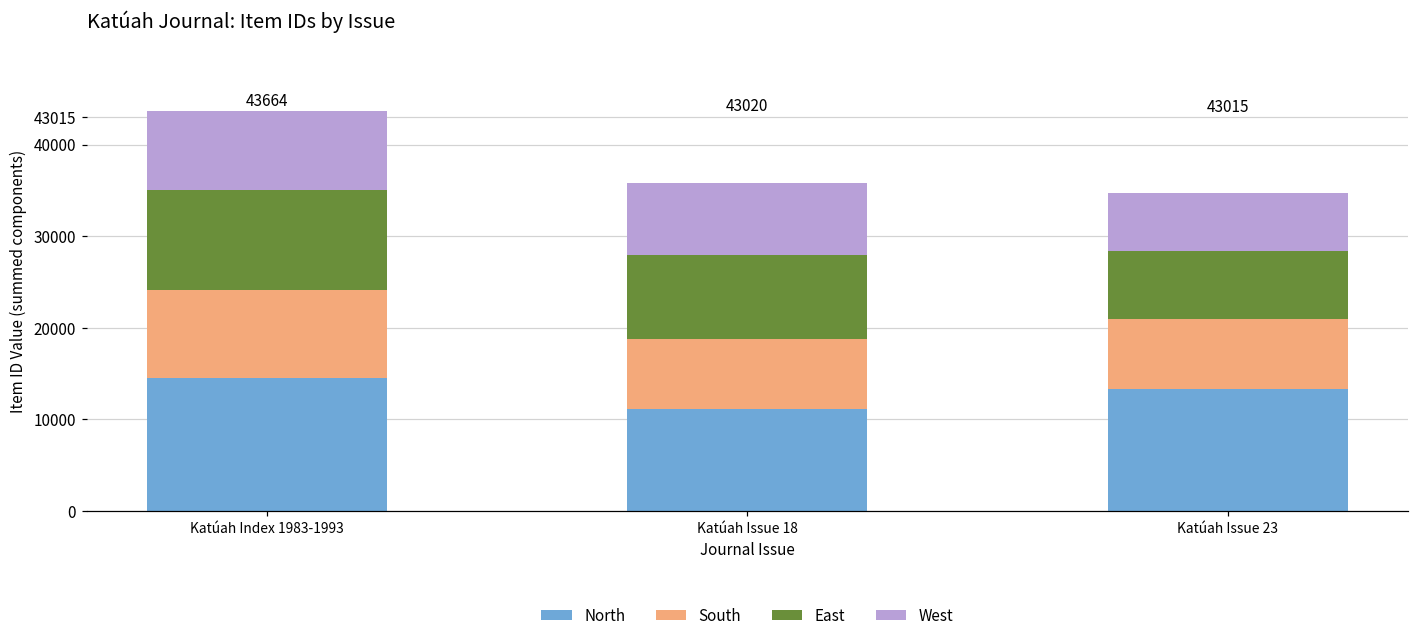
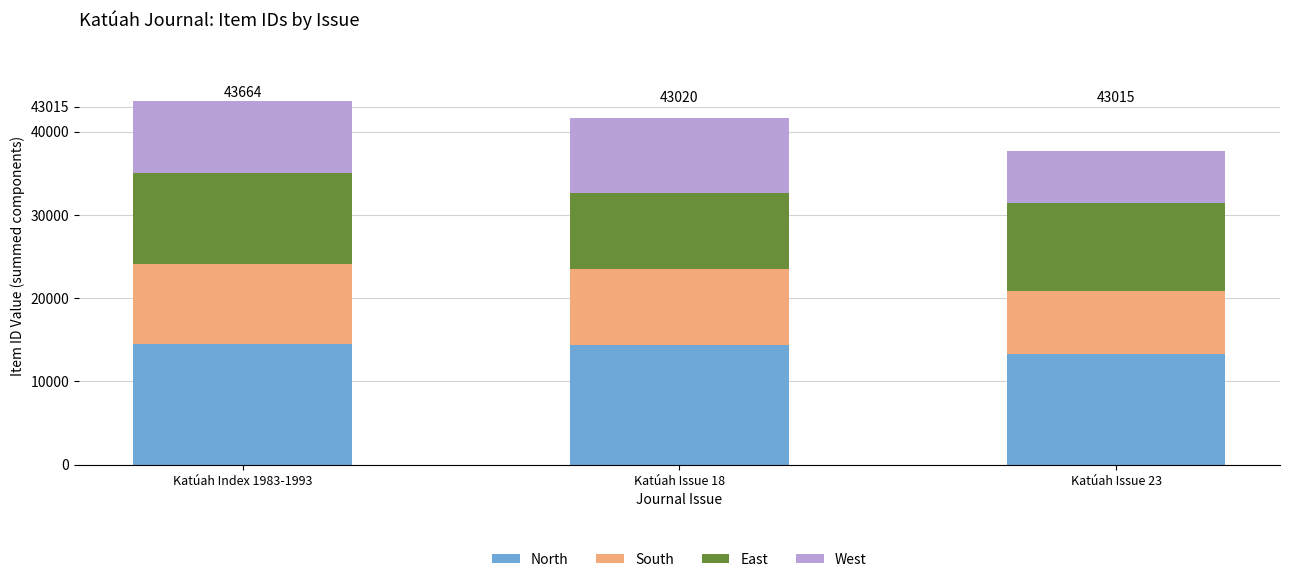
  {
    "North": {
      "Katúah Index 1983-1993": 15000,
-     "Katúah Issue 18": 11000,
+     "Katúah Issue 18": 14000,
      "Katúah Issue 23": 13000
    },
    "South": {
      "Katúah Index 1983-1993": 10000,
-     "Katúah Issue 18": 8000,
+     "Katúah Issue 18": 9000,
      "Katúah Issue 23": 8000
    },
    "East": {
      "Katúah Index 1983-1993": 11000,
      "Katúah Issue 18": 9000,
-     "Katúah Issue 23": 8000
+     "Katúah Issue 23": 11000
    },
    "West": {
-     "Katúah Issue 18": 8000,
+     "Katúah Issue 18": 9000,
      "Katúah Issue 23": 6000
    }
  }
